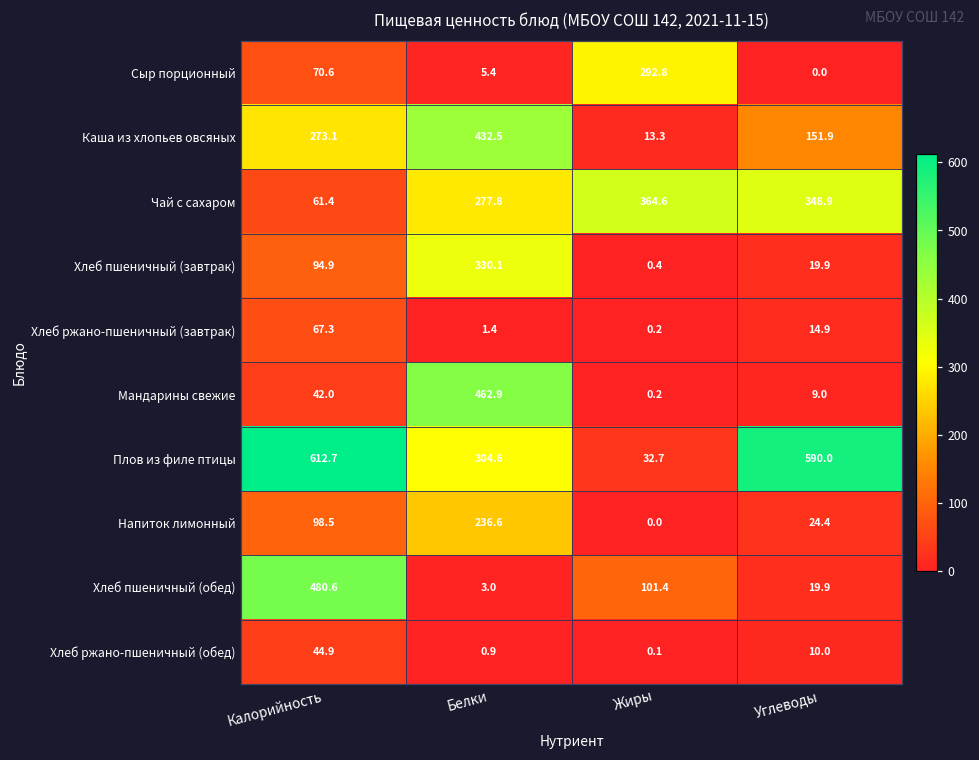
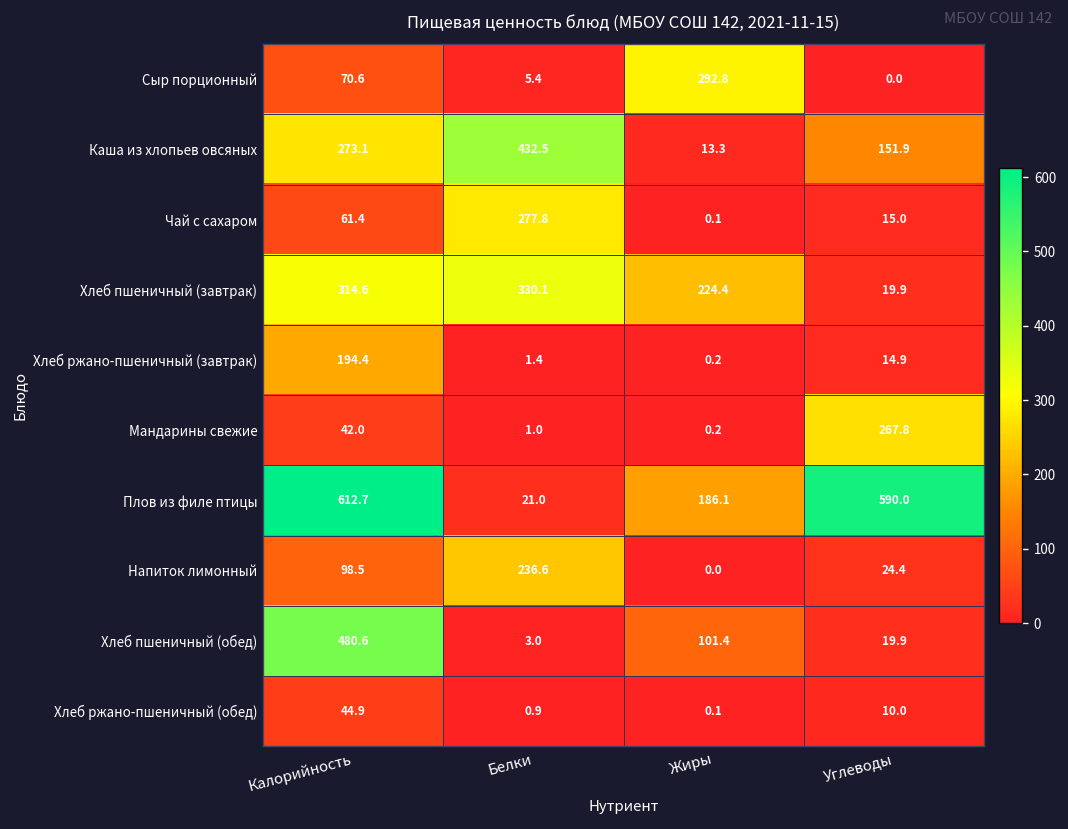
  {
    "Сыр порционный": {
      "Калорийность": 70.6,
      "Белки": 5.4,
      "Жиры": 292.8,
      "Углеводы": 0.0
    },
    "Каша из хлопьев овсяных": {
      "Калорийность": 273.1,
      "Белки": 432.5,
      "Жиры": 13.3,
      "Углеводы": 151.9
    },
    "Чай с сахаром": {
      "Калорийность": 61.4,
      "Белки": 277.8,
-     "Жиры": 364.6,
-     "Углеводы": 348.9
+     "Жиры": 0.1,
+     "Углеводы": 15.0
    },
    "Хлеб пшеничный (завтрак)": {
-     "Калорийность": 94.9,
+     "Калорийность": 314.6,
      "Белки": 330.1,
-     "Жиры": 0.4,
+     "Жиры": 224.4,
      "Углеводы": 19.9
    },
    "Хлеб ржано-пшеничный (завтрак)": {
-     "Калорийность": 67.3,
+     "Калорийность": 194.4,
      "Белки": 1.4,
      "Жиры": 0.2,
      "Углеводы": 14.9
    },
    "Мандарины свежие": {
      "Калорийность": 42.0,
-     "Белки": 462.9,
+     "Белки": 1.0,
      "Жиры": 0.2,
-     "Углеводы": 9.0
+     "Углеводы": 267.8
    },
    "Плов из филе птицы": {
      "Калорийность": 612.7,
-     "Белки": 304.6,
-     "Жиры": 32.7,
+     "Белки": 21.0,
+     "Жиры": 186.1,
      "Углеводы": 590.0
    },
    "Напиток лимонный": {
      "Калорийность": 98.5,
      "Белки": 236.6,
      "Жиры": 0.0,
      "Углеводы": 24.4
    },
    "Хлеб пшеничный (обед)": {
      "Калорийность": 480.6,
      "Белки": 3.0,
      "Жиры": 101.4,
      "Углеводы": 19.9
    },
    "Хлеб ржано-пшеничный (обед)": {
      "Калорийность": 44.9,
      "Белки": 0.9,
      "Жиры": 0.1,
      "Углеводы": 10.0
    }
  }
